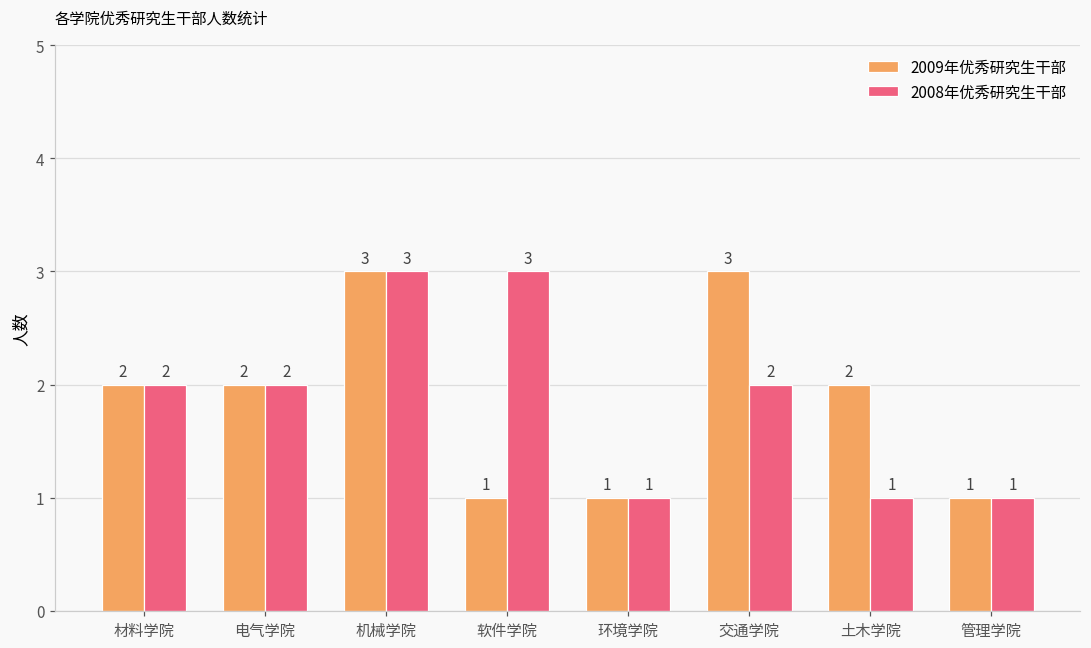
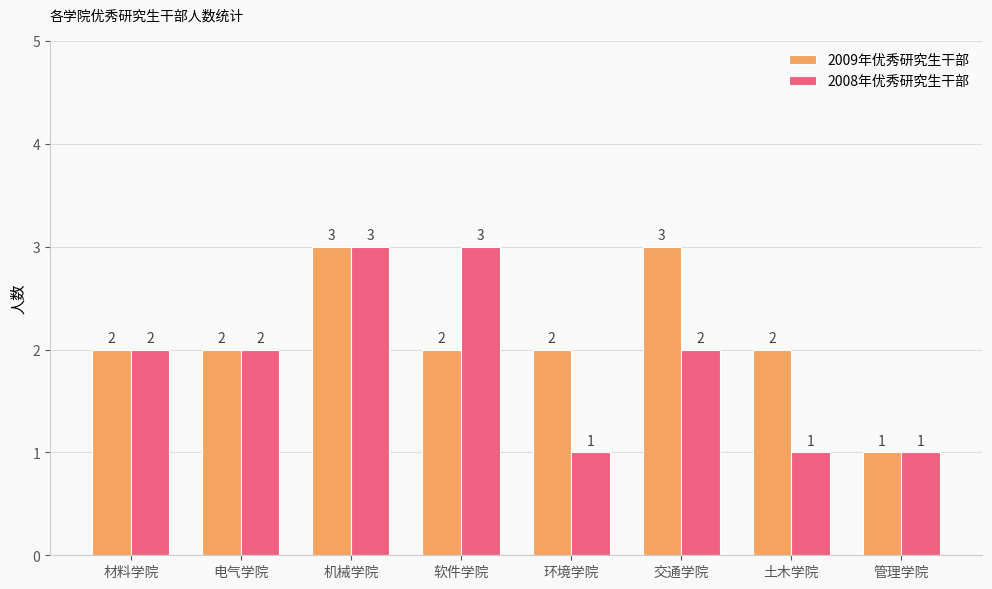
  {
    "2009年优秀研究生干部": {
      "材料学院": 2,
      "电气学院": 2,
      "机械学院": 3,
-     "软件学院": 1,
-     "环境学院": 1,
+     "软件学院": 2,
+     "环境学院": 2,
      "交通学院": 3,
      "土木学院": 2,
      "管理学院": 1
    },
    "2008年优秀研究生干部": {
      "材料学院": 2,
      "电气学院": 2,
      "机械学院": 3,
      "软件学院": 3,
      "环境学院": 1,
      "交通学院": 2,
      "土木学院": 1,
      "管理学院": 1
    }
  }
